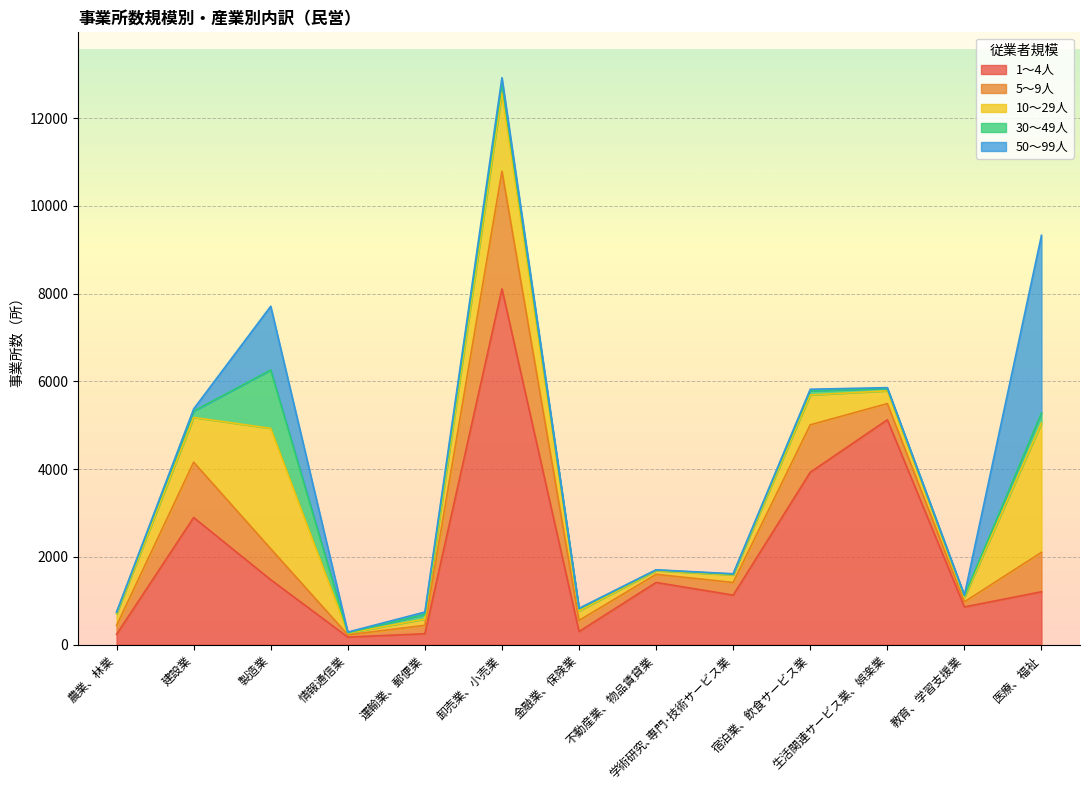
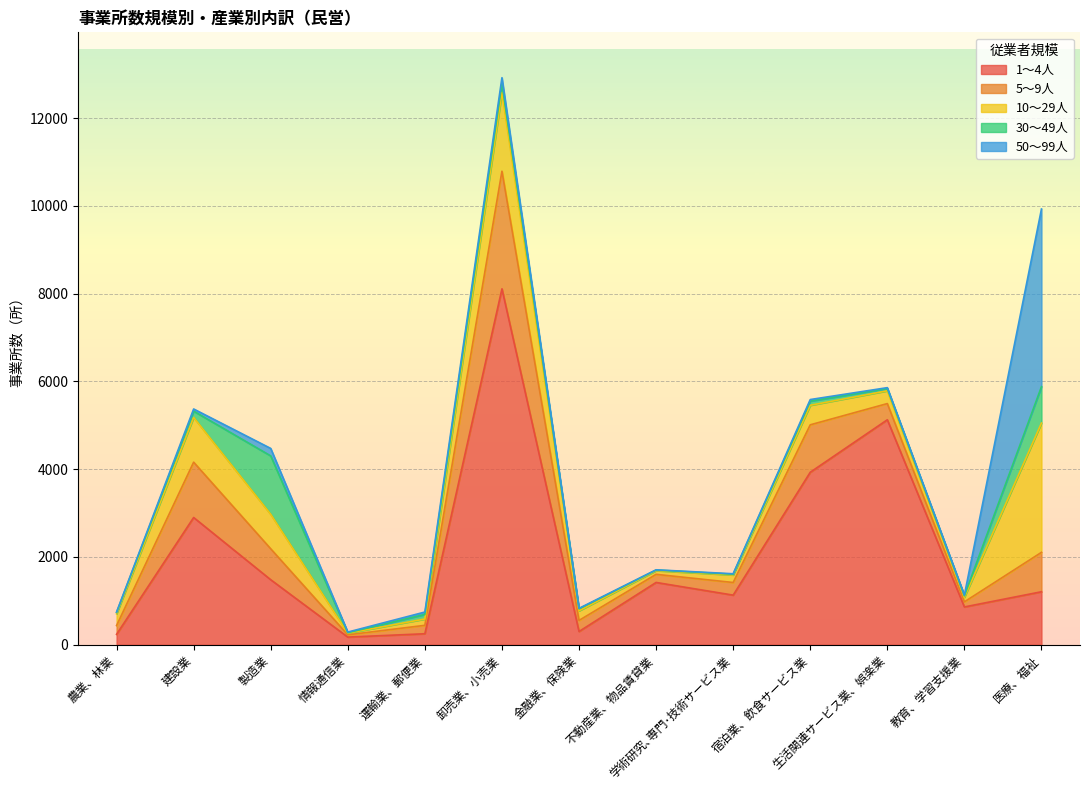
  {
    "10～29人": {
      "建設業": 1000,
-     "製造業": 2700,
+     "製造業": 800,
      "運輸業、郵便業": 100,
      "卸売業、小売業": 1800,
-     "宿泊業、飲食サービス業": 700,
+     "宿泊業、飲食サービス業": 400,
      "医療、福祉": 2900
    },
    "30～49人": {
      "製造業": 1300,
      "卸売業、小売業": 200,
-     "医療、福祉": 200
+     "医療、福祉": 800
    },
    "50～99人": {
-     "製造業": 1500,
+     "製造業": 200,
      "卸売業、小売業": 100,
      "医療、福祉": 4000
    }
  }
